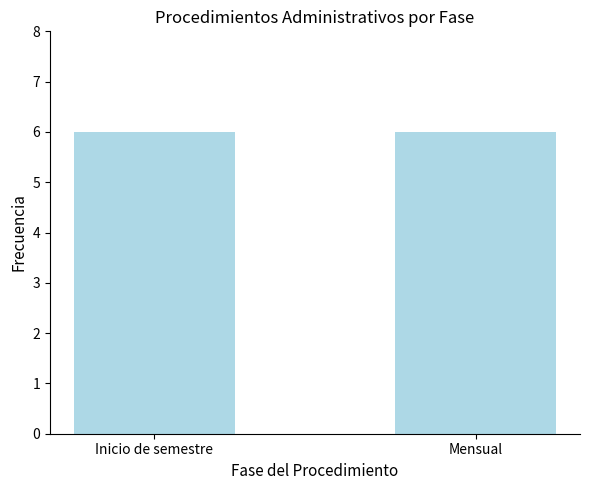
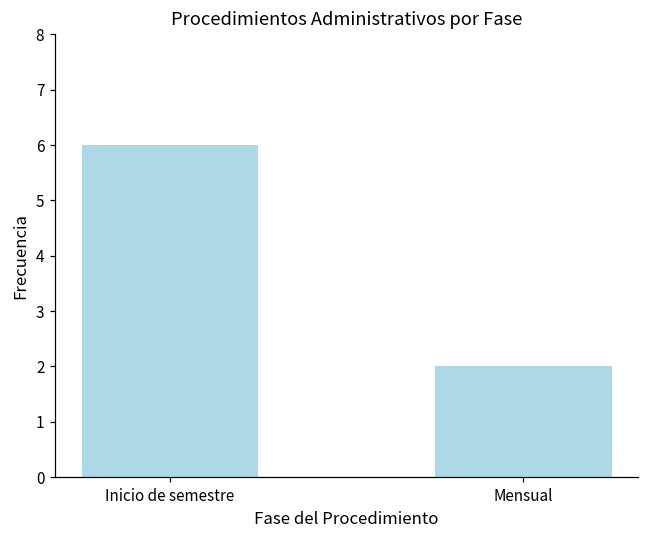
  {
    "Inicio de semestre": 6,
-   "Mensual": 6
+   "Mensual": 2
  }
